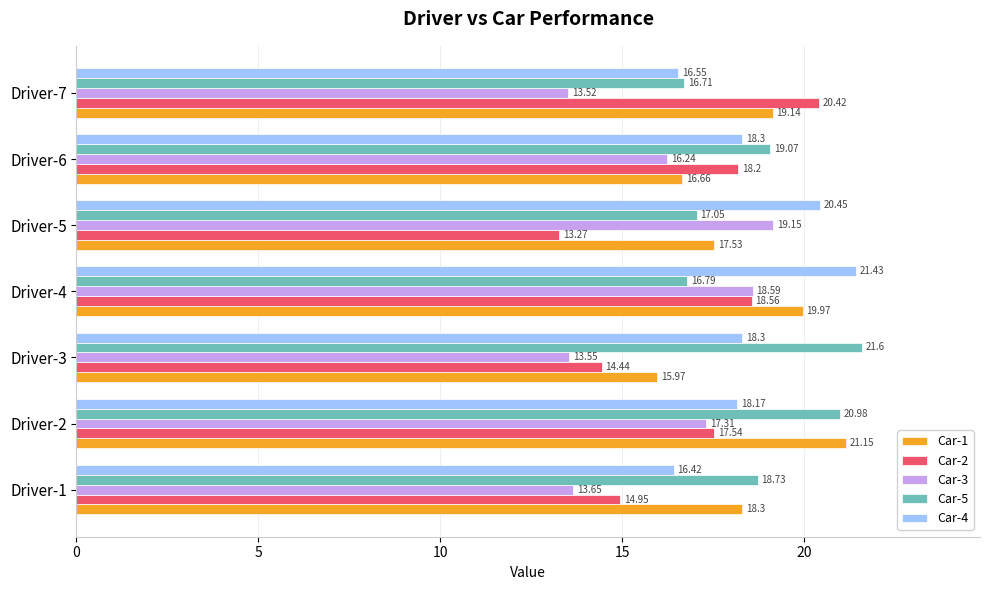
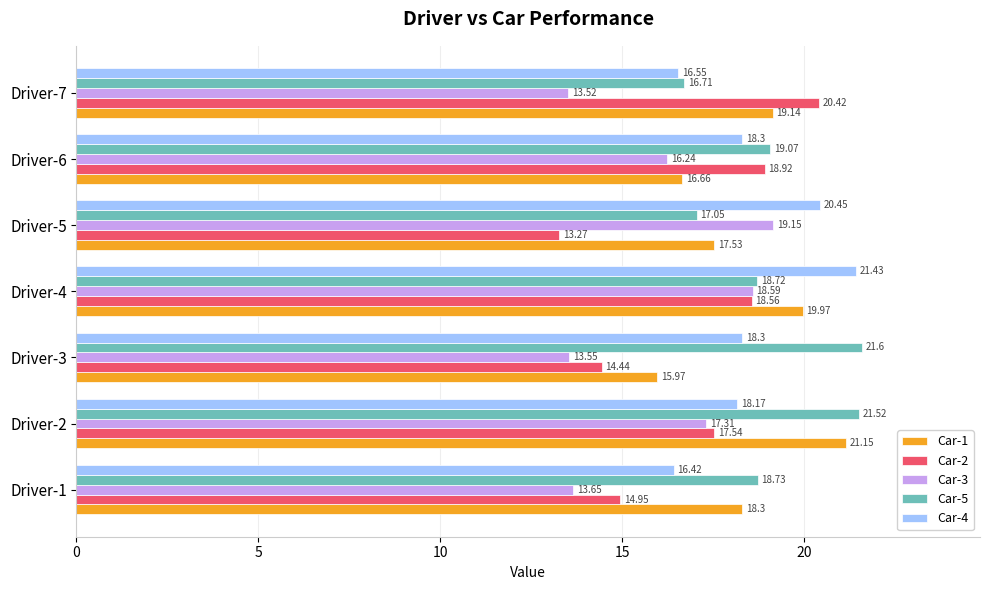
  {
    "Car-1": {
      "Driver-7": 19.14,
      "Driver-6": 16.66,
      "Driver-5": 17.53,
      "Driver-4": 19.97,
      "Driver-3": 15.97,
      "Driver-2": 21.15,
      "Driver-1": 18.3
    },
    "Car-2": {
      "Driver-7": 20.42,
-     "Driver-6": 18.2,
+     "Driver-6": 18.92,
      "Driver-5": 13.27,
      "Driver-4": 18.56,
      "Driver-3": 14.44,
      "Driver-2": 17.54,
      "Driver-1": 14.95
    },
    "Car-5": {
      "Driver-7": 16.71,
      "Driver-6": 19.07,
      "Driver-5": 17.05,
-     "Driver-4": 16.79,
+     "Driver-4": 18.72,
      "Driver-3": 21.6,
-     "Driver-2": 20.98,
+     "Driver-2": 21.52,
      "Driver-1": 18.73
    }
  }
